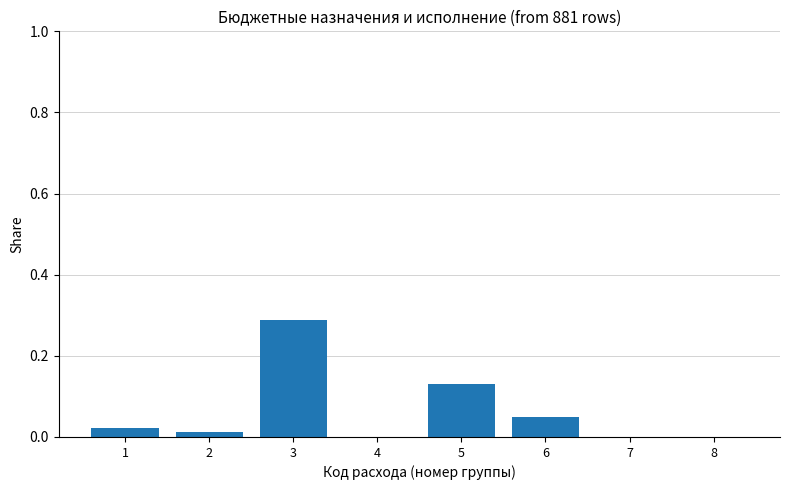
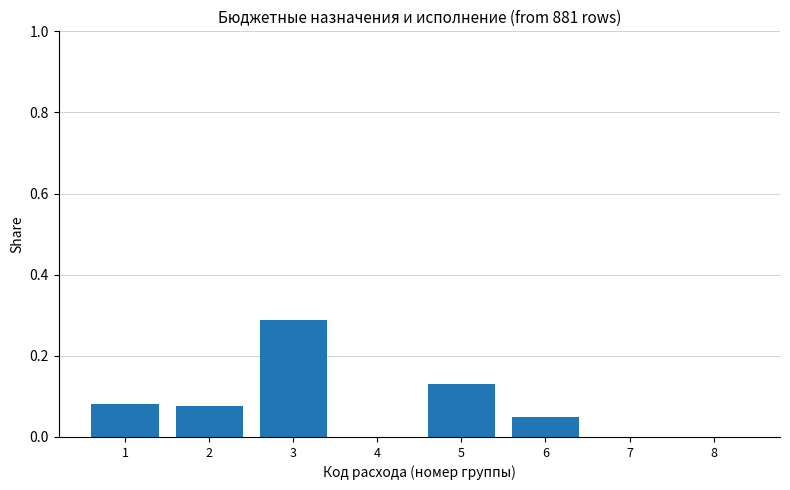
  {
-   "1": 0.02,
-   "2": 0.01,
+   "1": 0.08,
+   "2": 0.08,
    "3": 0.29,
    "4": 0.00,
    "5": 0.13,
    "6": 0.05,
    "7": 0.00,
    "8": 0.00
  }
